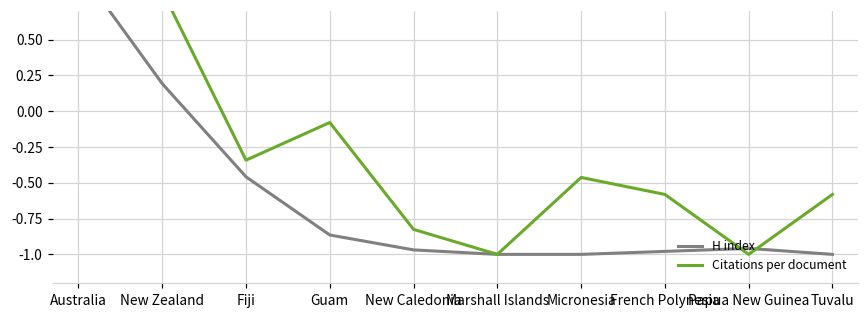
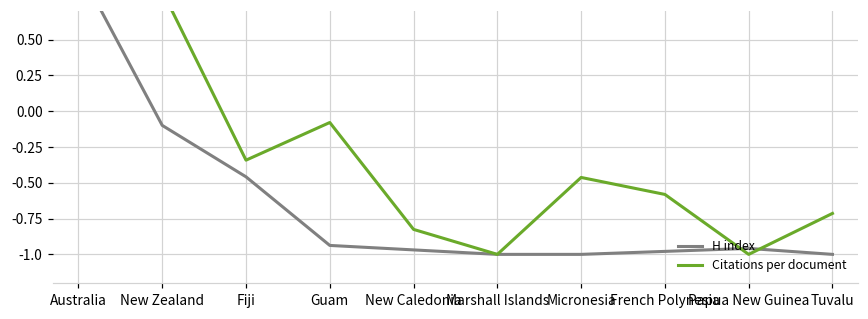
  {
    "H index": {
-     "New Zealand": 0.19,
+     "New Zealand": -0.10,
      "Fiji": -0.46,
-     "Guam": -0.86,
+     "Guam": -0.94,
      "Micronesia": -1.00,
      "Tuvalu": -1.00
    },
    "Citations per document": {
      "Fiji": -0.34,
      "Guam": -0.08,
      "Micronesia": -0.46,
-     "Tuvalu": -0.58
+     "Tuvalu": -0.71
    }
  }
